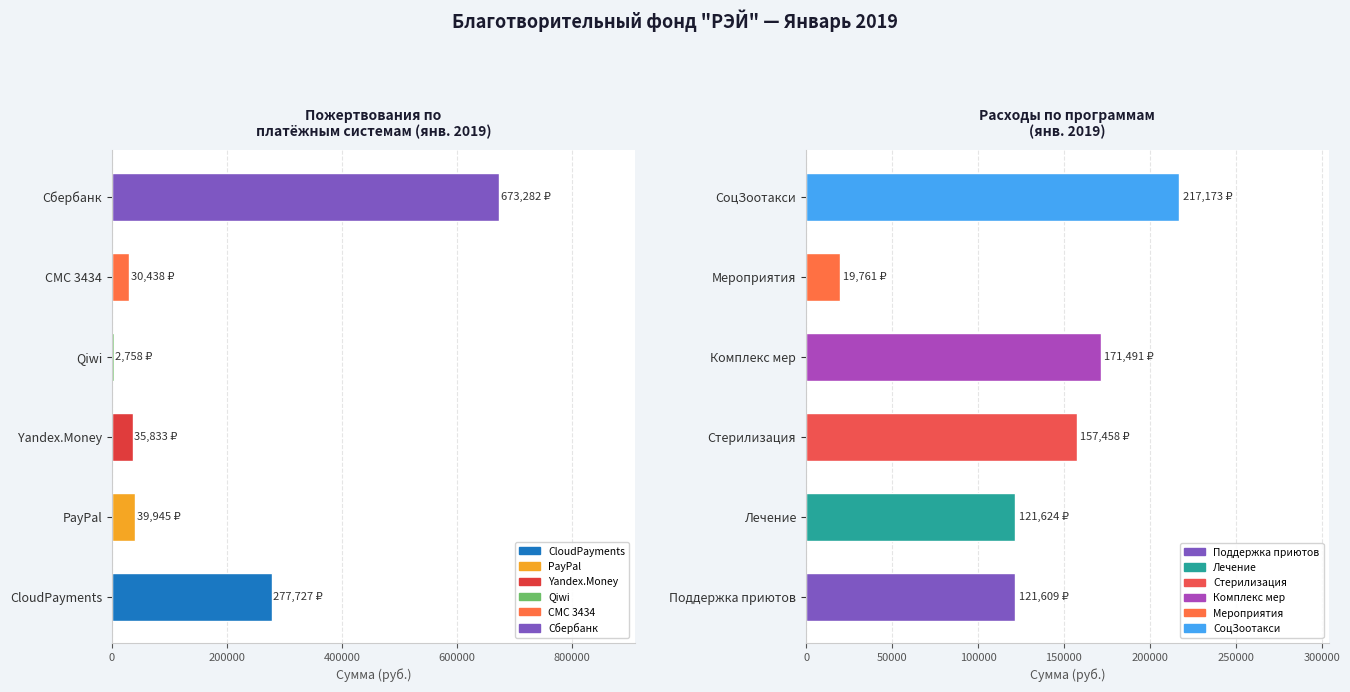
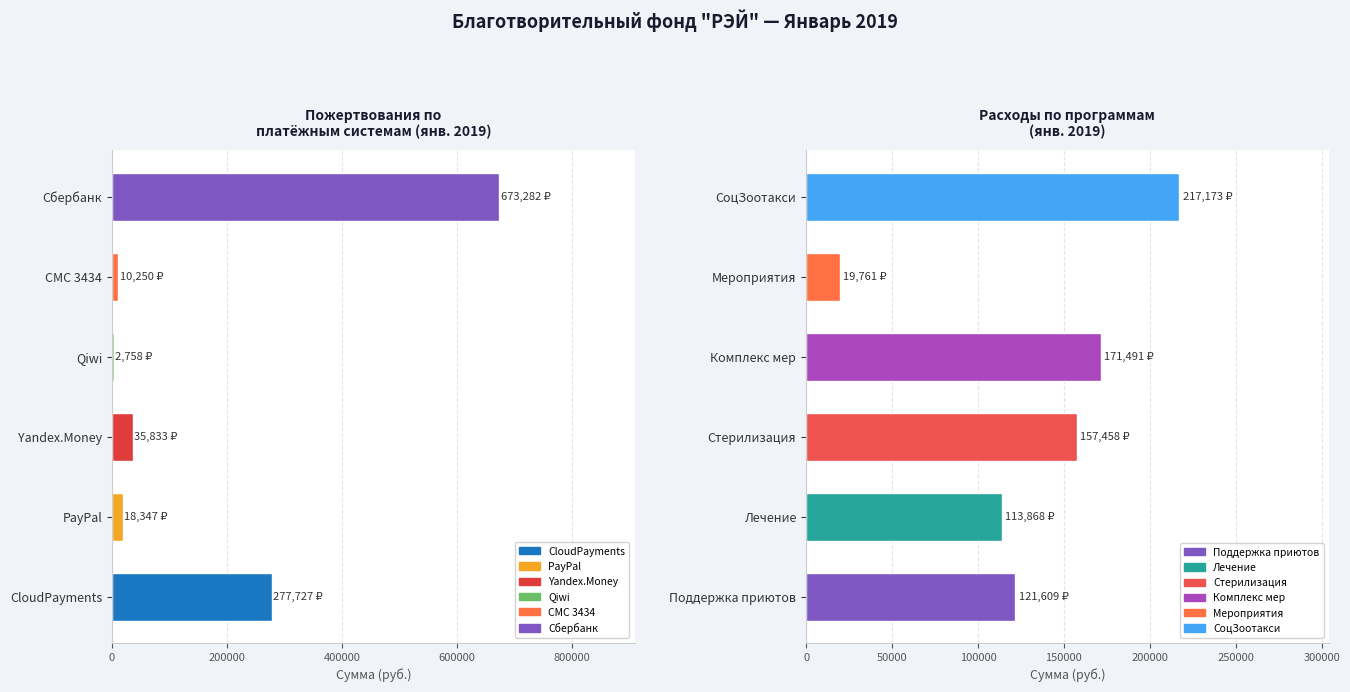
  {
    "Пожертвования по платёжным системам (янв. 2019)": {
      "Сбербанк": "673,282",
-     "СМС 3434": "30,438",
+     "СМС 3434": "10,250",
      "Qiwi": "2,758",
      "Yandex.Money": "35,833",
-     "PayPal": "39,945",
+     "PayPal": "18,347",
      "CloudPayments": "277,727"
    },
    "Расходы по программам (янв. 2019)": {
      "СоцЗоотакси": "217,173",
      "Мероприятия": "19,761",
      "Комплекс мер": "171,491",
      "Стерилизация": "157,458",
-     "Лечение": "121,624",
+     "Лечение": "113,868",
      "Поддержка приютов": "121,609"
    }
  }
